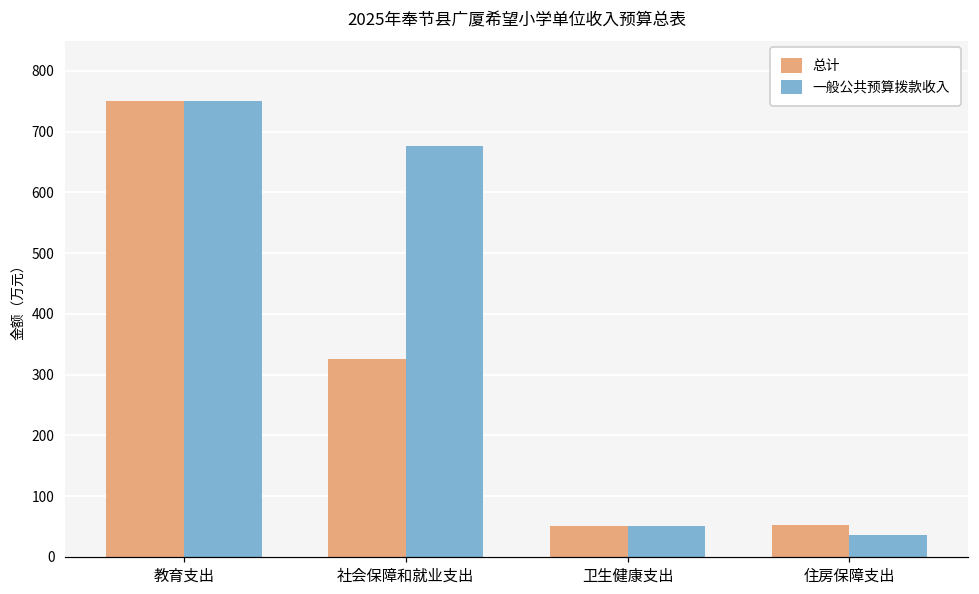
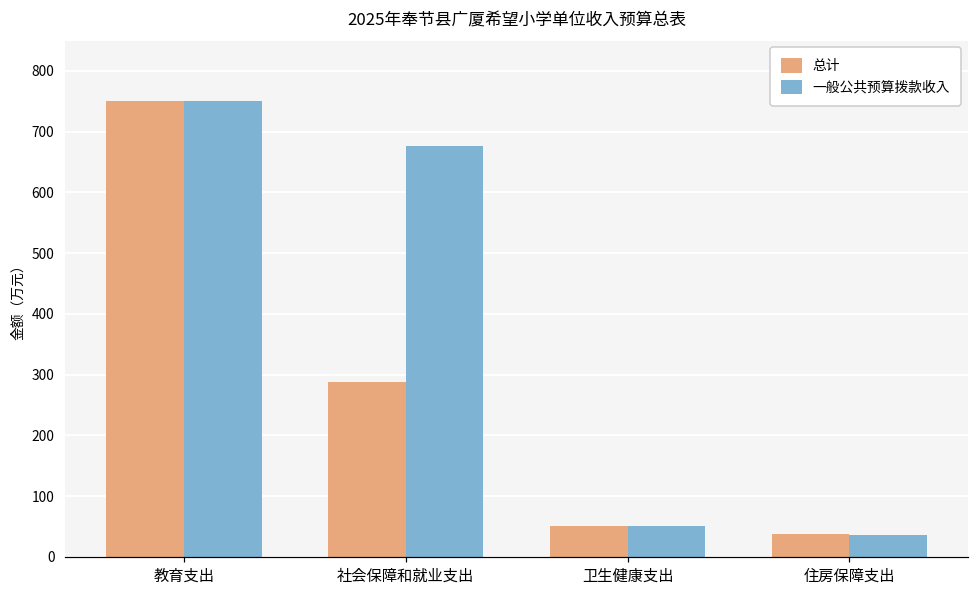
  {
    "总计": {
      "教育支出": 750,
-     "社会保障和就业支出": 330,
+     "社会保障和就业支出": 290,
      "卫生健康支出": 50,
-     "住房保障支出": 50
+     "住房保障支出": 40
    },
    "一般公共预算拨款收入": {
      "教育支出": 750,
      "社会保障和就业支出": 680,
      "卫生健康支出": 50,
      "住房保障支出": 40
    }
  }
